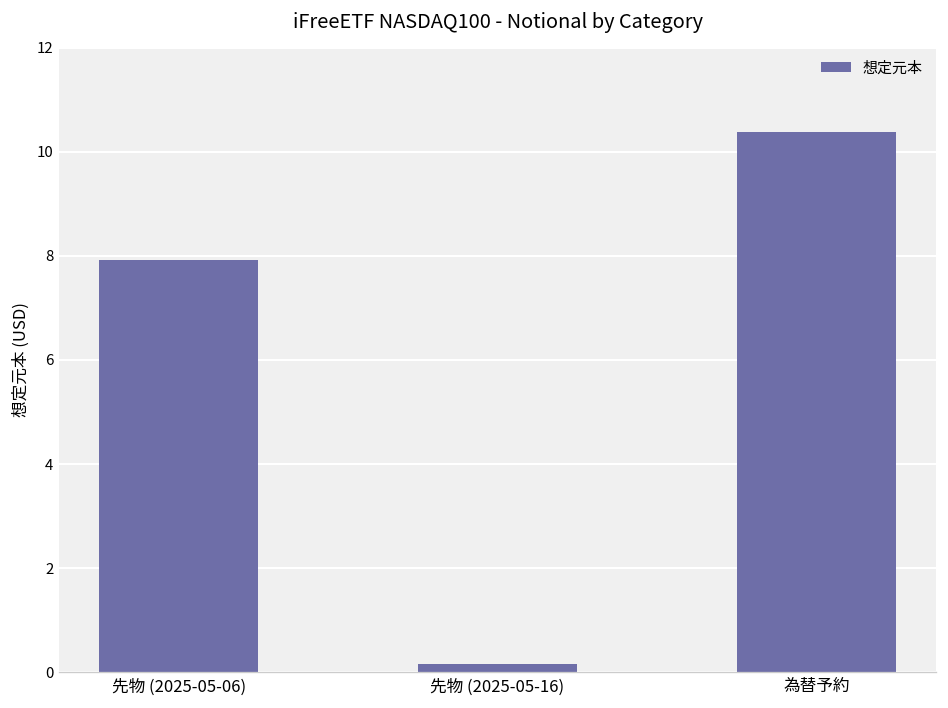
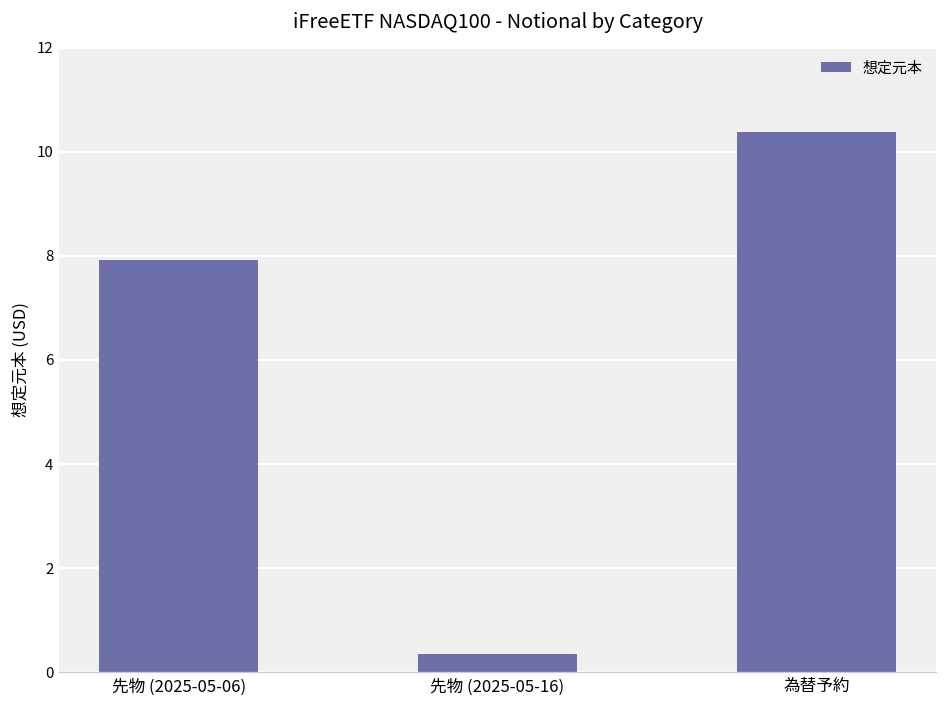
  {
    "先物 (2025-05-06)": 7.9,
-   "先物 (2025-05-16)": 0.2,
+   "先物 (2025-05-16)": 0.4,
    "為替予約": 10.4
  }
